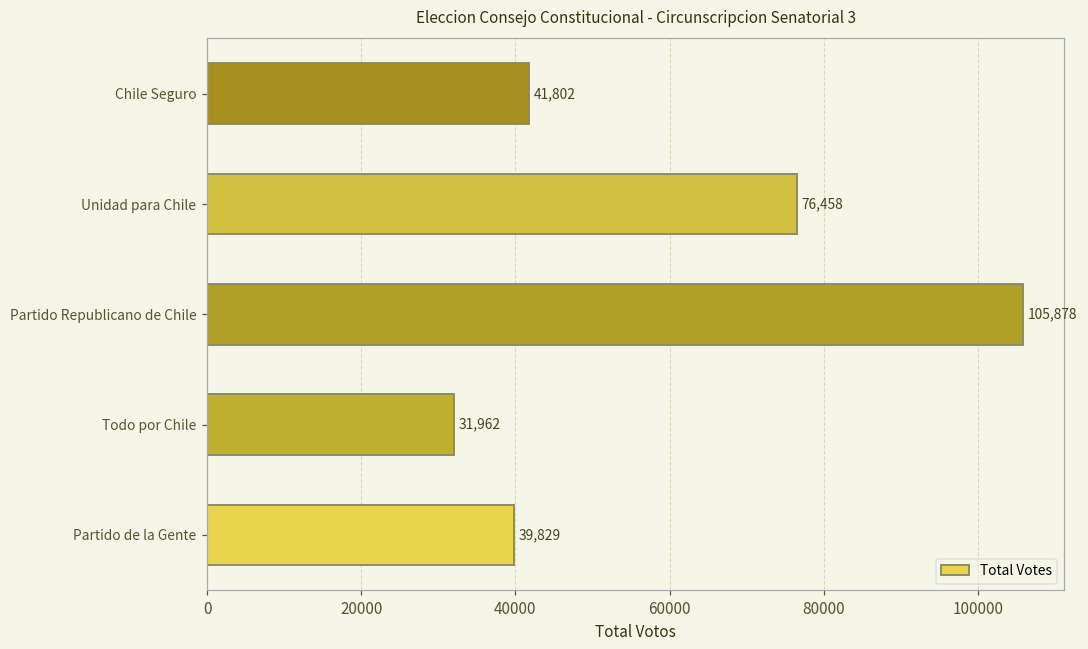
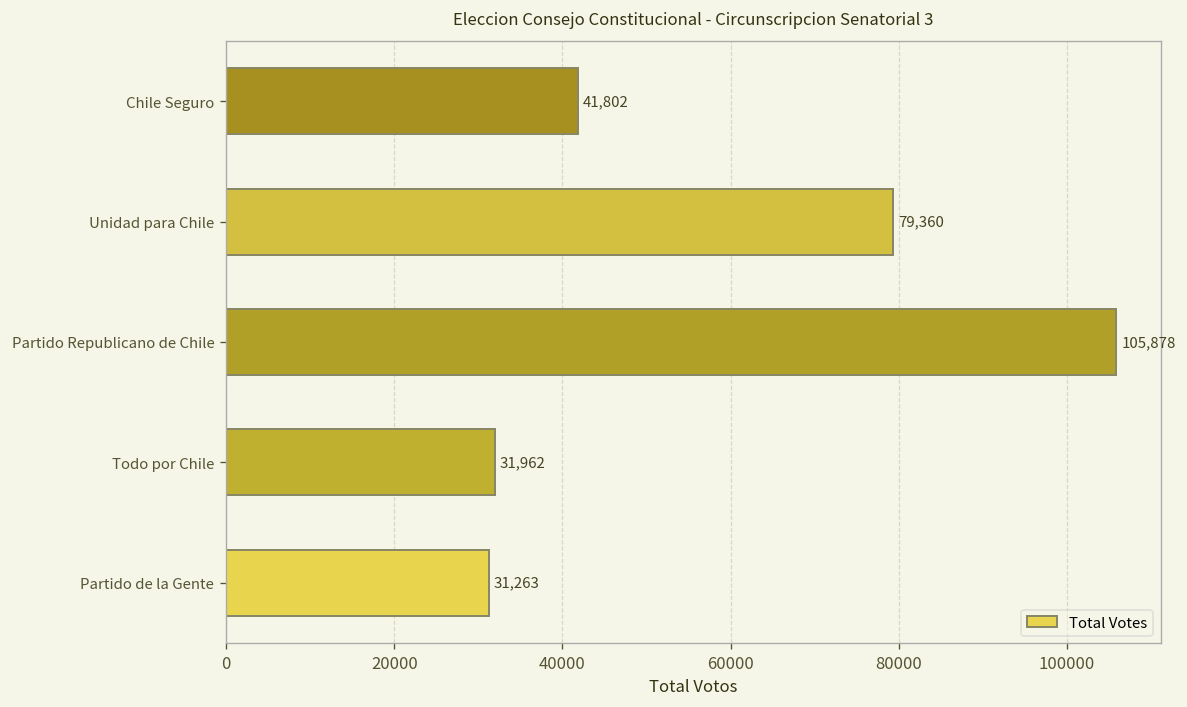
  {
    "Chile Seguro": "41,802",
-   "Unidad para Chile": "76,458",
+   "Unidad para Chile": "79,360",
    "Partido Republicano de Chile": "105,878",
    "Todo por Chile": "31,962",
-   "Partido de la Gente": "39,829"
+   "Partido de la Gente": "31,263"
  }
